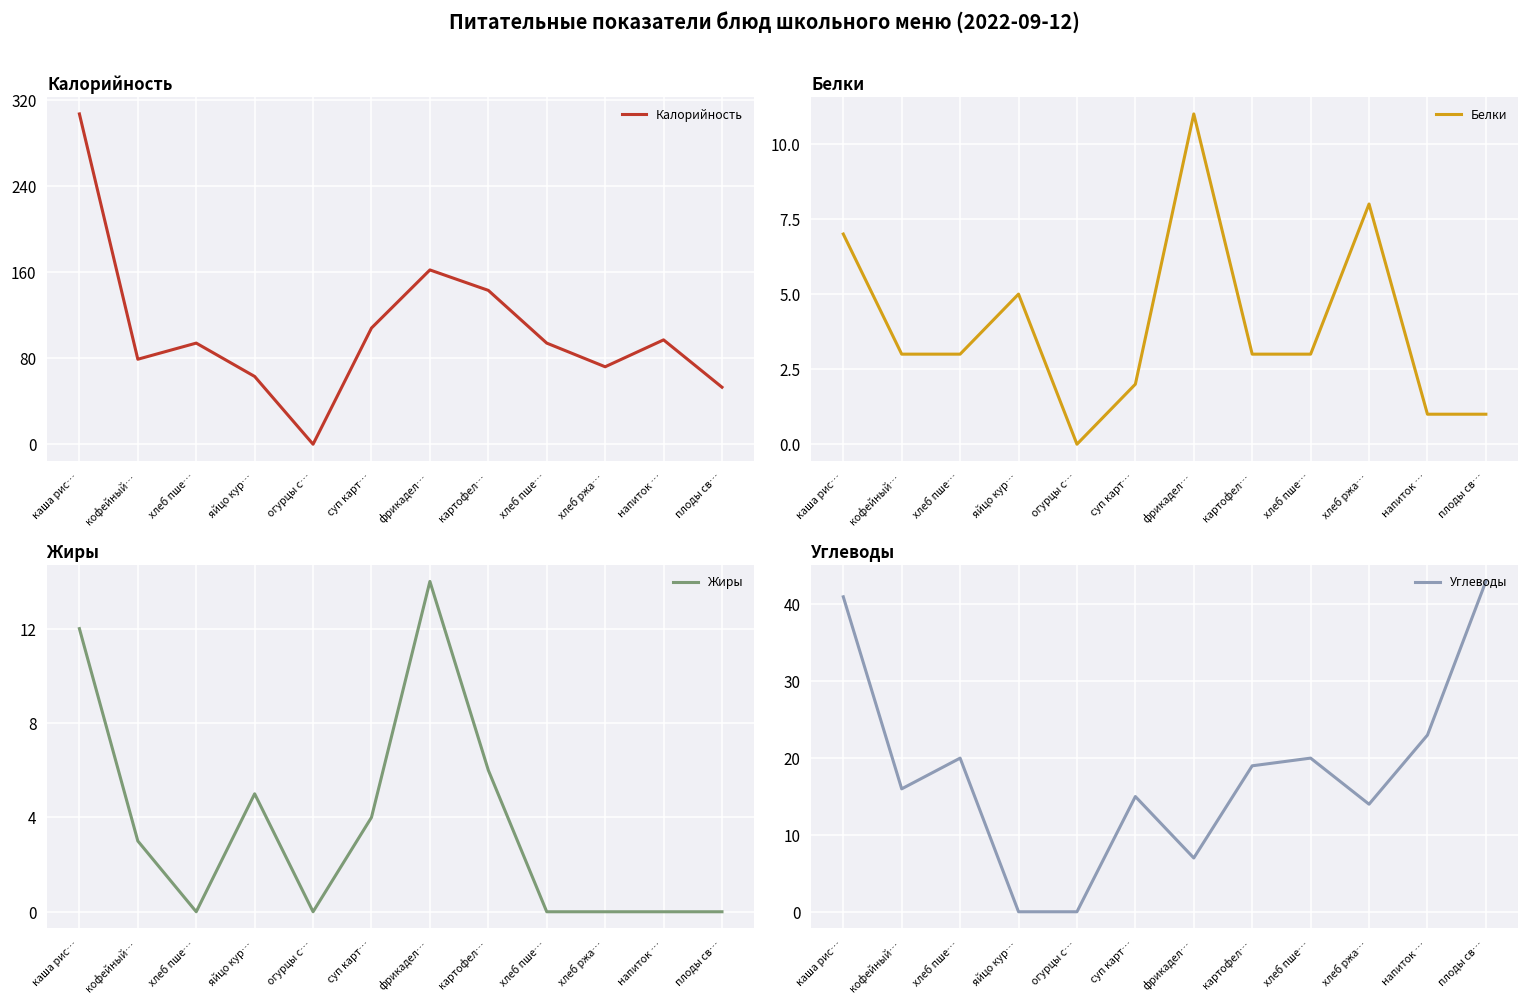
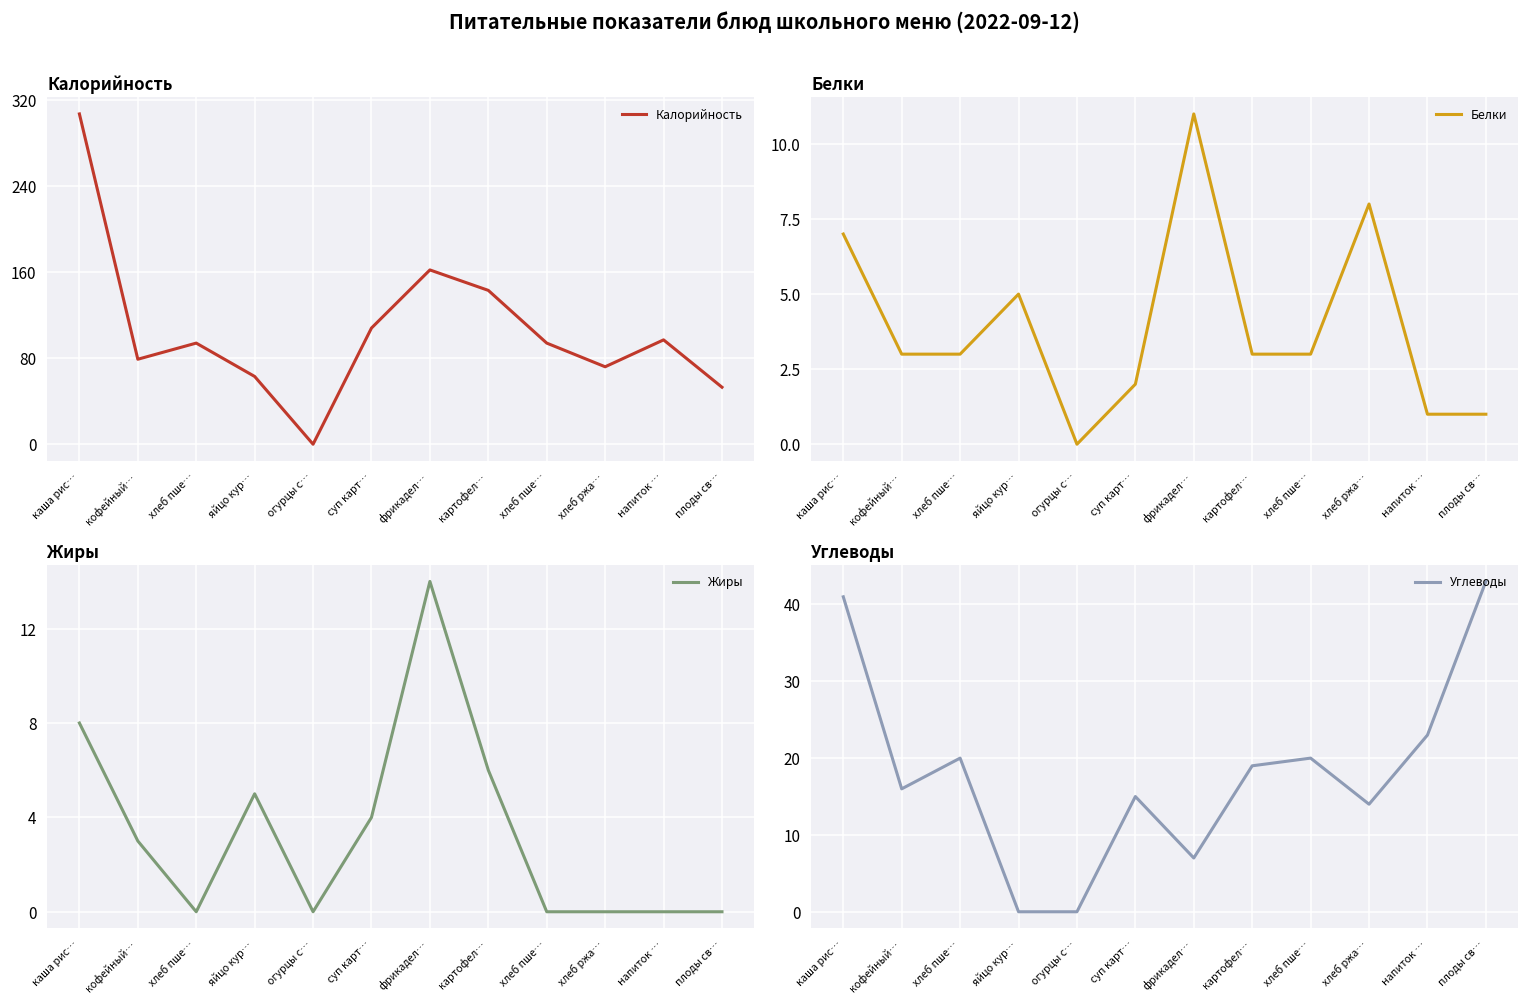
  {
    "Калорийность": {
      "каша рис…": 310,
      "кофейный…": 80,
      "яйцо кур…": 60,
      "огурцы с…": 0,
      "суп карт…": 110,
      "фрикадел…": 160,
      "картофел…": 140,
      "хлеб ржа…": 70,
      "напиток …": 100,
      "плоды св…": 50
    },
    "Белки": {
      "каша рис…": 7.0,
      "кофейный…": 3.0,
      "яйцо кур…": 5.0,
      "огурцы с…": 0.0,
      "суп карт…": 2.0,
      "фрикадел…": 11.0,
      "картофел…": 3.0,
      "хлеб ржа…": 8.0,
      "напиток …": 1.0,
      "плоды св…": 1.0
    },
    "Жиры": {
-     "каша рис…": 12,
+     "каша рис…": 8,
      "кофейный…": 3,
      "яйцо кур…": 5,
      "огурцы с…": 0,
      "суп карт…": 4,
      "фрикадел…": 14,
      "картофел…": 6,
      "хлеб ржа…": 0,
      "напиток …": 0,
      "плоды св…": 0
    },
    "Углеводы": {
      "каша рис…": 41,
      "кофейный…": 16,
      "яйцо кур…": 0,
      "огурцы с…": 0,
      "суп карт…": 15,
      "фрикадел…": 7,
      "картофел…": 19,
      "хлеб ржа…": 14,
      "напиток …": 23,
      "плоды св…": 43
    }
  }
